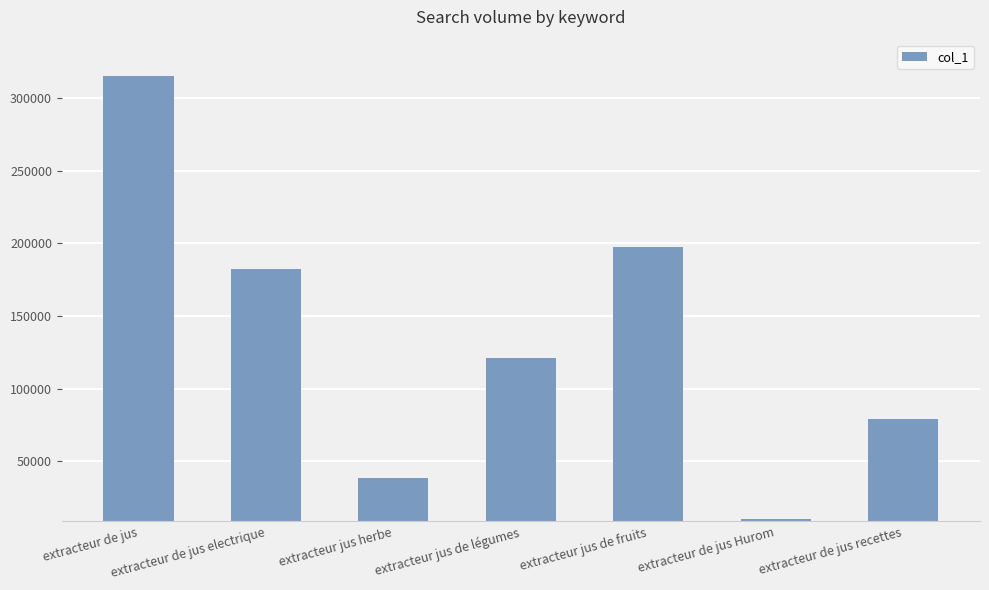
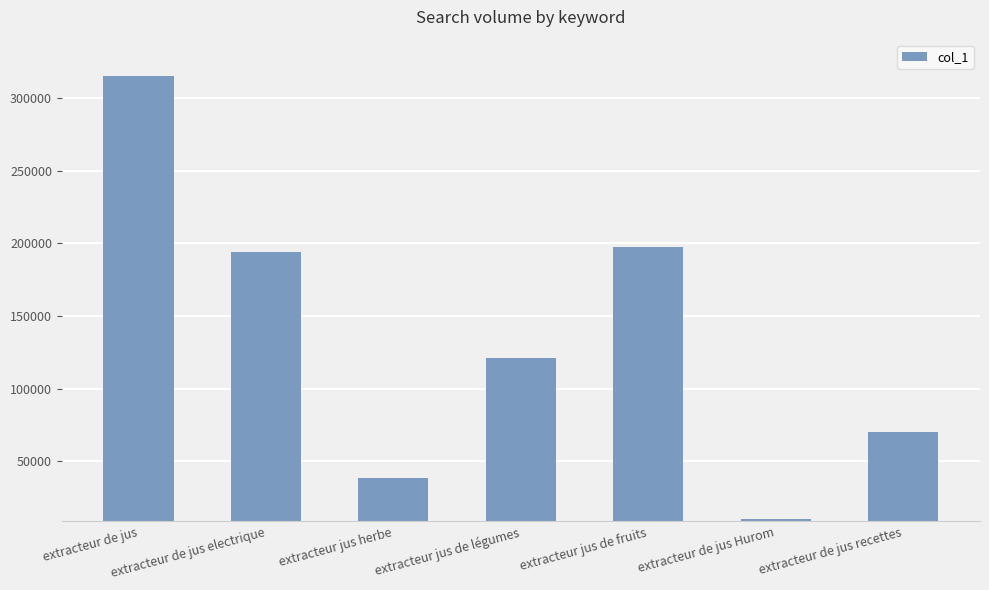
  {
    "extracteur de jus": 315000,
-   "extracteur de jus electrique": 182000,
+   "extracteur de jus electrique": 194000,
    "extracteur jus herbe": 38000,
    "extracteur jus de légumes": 121000,
    "extracteur jus de fruits": 198000,
    "extracteur de jus Hurom": 10000,
-   "extracteur de jus recettes": 79000
+   "extracteur de jus recettes": 70000
  }
